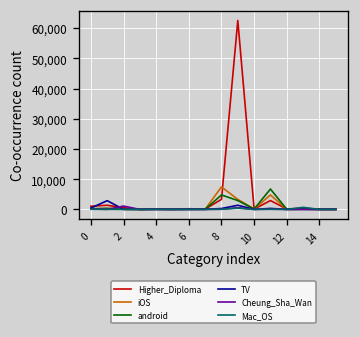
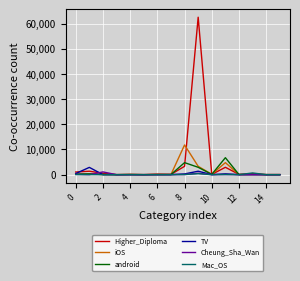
  {
    "Higher_Diploma": {
      "8": "3,000"
    },
    "iOS": {
-     "8": "7,000"
+     "8": "12,000"
    },
    "android": {
      "8": "5,000"
    }
  }
